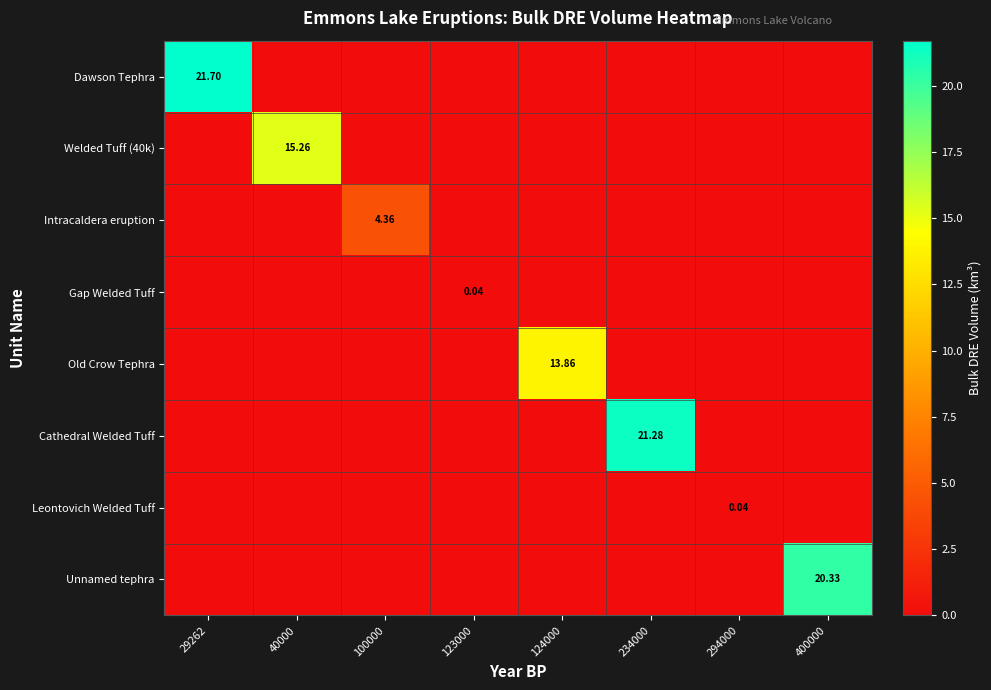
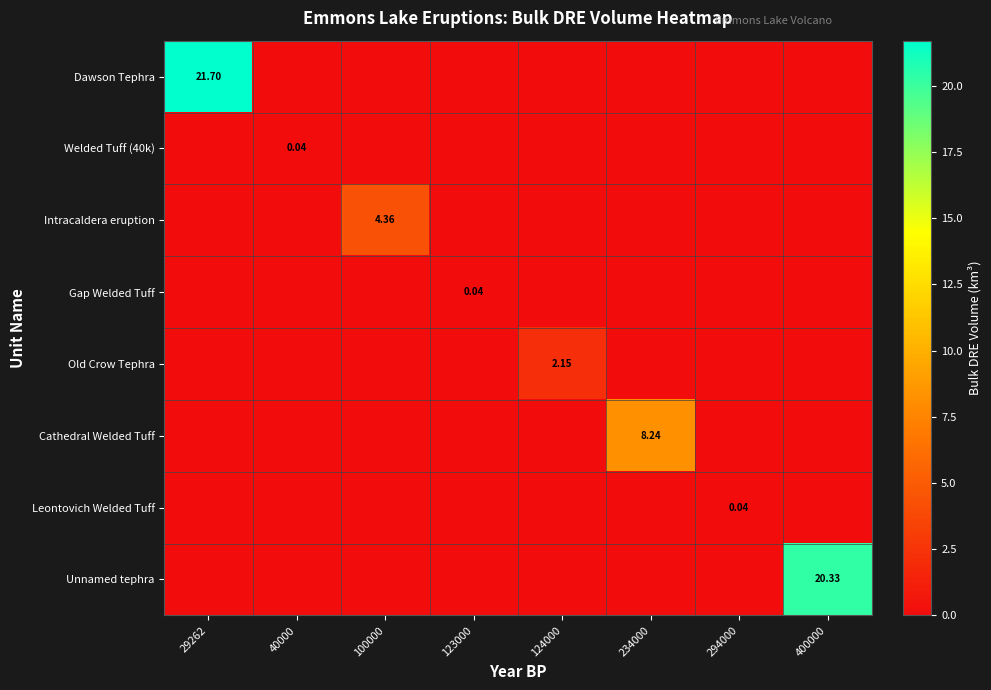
  {
    "Dawson Tephra": {
      "29262": 21.70
    },
    "Welded Tuff (40k)": {
-     "40000": 15.26
+     "40000": 0.04
    },
    "Intracaldera eruption": {
      "100000": 4.36
    },
    "Gap Welded Tuff": {
      "123000": 0.04
    },
    "Old Crow Tephra": {
-     "124000": 13.86
+     "124000": 2.15
    },
    "Cathedral Welded Tuff": {
-     "234000": 21.28
+     "234000": 8.24
    },
    "Leontovich Welded Tuff": {
      "294000": 0.04
    },
    "Unnamed tephra": {
      "400000": 20.33
    }
  }
